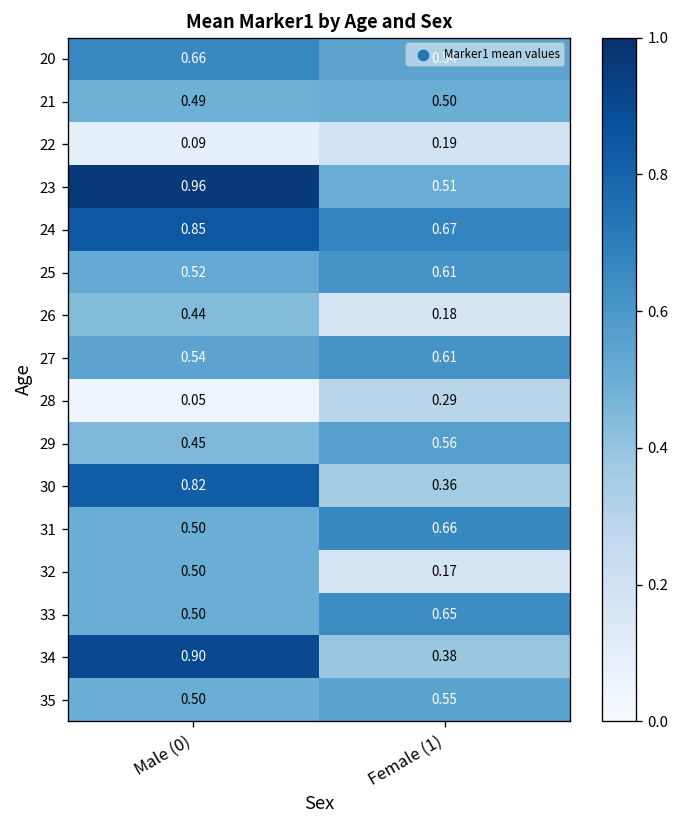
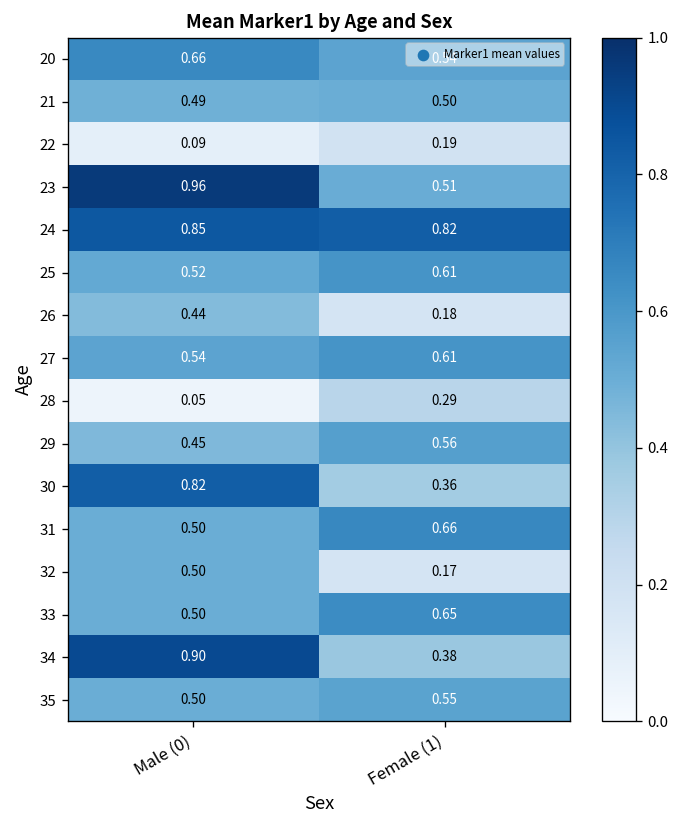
  {
    "20": {
      "Male (0)": 0.66
    },
    "21": {
      "Male (0)": 0.49,
      "Female (1)": 0.50
    },
    "22": {
      "Male (0)": 0.09,
      "Female (1)": 0.19
    },
    "23": {
      "Male (0)": 0.96,
      "Female (1)": 0.51
    },
    "24": {
      "Male (0)": 0.85,
-     "Female (1)": 0.67
+     "Female (1)": 0.82
    },
    "25": {
      "Male (0)": 0.52,
      "Female (1)": 0.61
    },
    "26": {
      "Male (0)": 0.44,
      "Female (1)": 0.18
    },
    "27": {
      "Male (0)": 0.54,
      "Female (1)": 0.61
    },
    "28": {
      "Male (0)": 0.05,
      "Female (1)": 0.29
    },
    "29": {
      "Male (0)": 0.45,
      "Female (1)": 0.56
    },
    "30": {
      "Male (0)": 0.82,
      "Female (1)": 0.36
    },
    "31": {
      "Male (0)": 0.50,
      "Female (1)": 0.66
    },
    "32": {
      "Male (0)": 0.50,
      "Female (1)": 0.17
    },
    "33": {
      "Male (0)": 0.50,
      "Female (1)": 0.65
    },
    "34": {
      "Male (0)": 0.90,
      "Female (1)": 0.38
    },
    "35": {
      "Male (0)": 0.50,
      "Female (1)": 0.55
    }
  }
